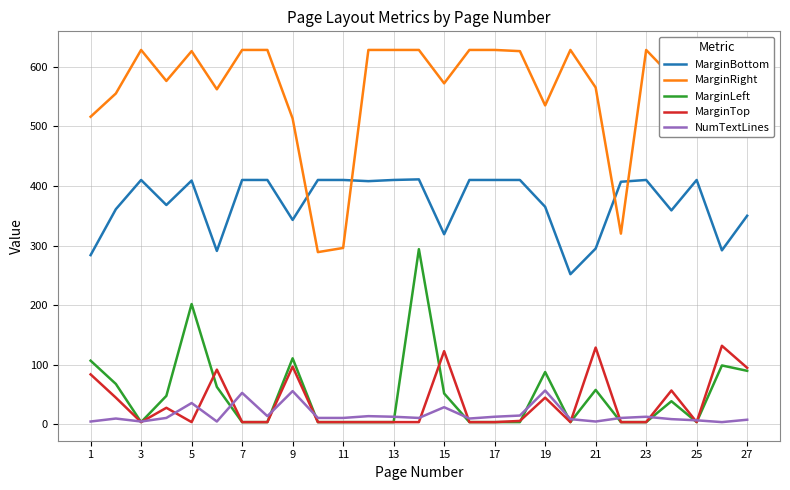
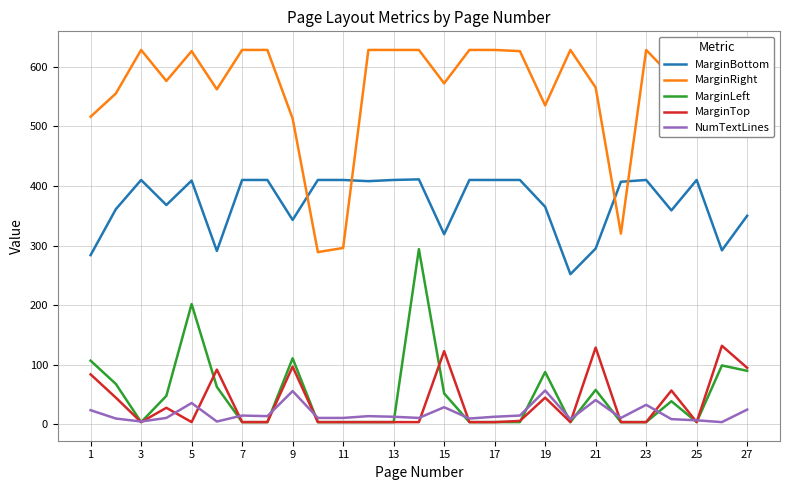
  {
    "MarginBottom": {
      "1": 280,
      "3": 410,
      "5": 410,
      "7": 410,
      "9": 340,
      "11": 410,
      "13": 410,
      "15": 320,
      "17": 410,
      "19": 370,
      "21": 300,
      "23": 410,
      "25": 410,
      "27": 350
    },
    "MarginRight": {
      "1": 520,
      "3": 630,
      "5": 630,
      "7": 630,
      "9": 510,
      "11": 300,
      "13": 630,
      "15": 570,
      "17": 630,
      "19": 540,
      "21": 570,
      "23": 630
    },
    "MarginLeft": {
      "1": 110,
      "5": 200,
      "9": 110,
      "15": 50,
      "19": 90,
      "21": 60,
      "27": 90
    },
    "MarginTop": {
      "1": 80,
      "5": 0,
      "9": 100,
      "15": 120,
      "19": 50,
      "21": 130,
      "27": 100
    },
    "NumTextLines": {
-     "1": 10,
+     "1": 20,
      "5": 40,
-     "7": 50,
+     "7": 20,
      "9": 60,
      "11": 10,
      "13": 10,
      "15": 30,
      "17": 10,
      "19": 60,
-     "21": 10,
-     "23": 10,
-     "27": 10
+     "21": 40,
+     "23": 30,
+     "27": 30
    }
  }
